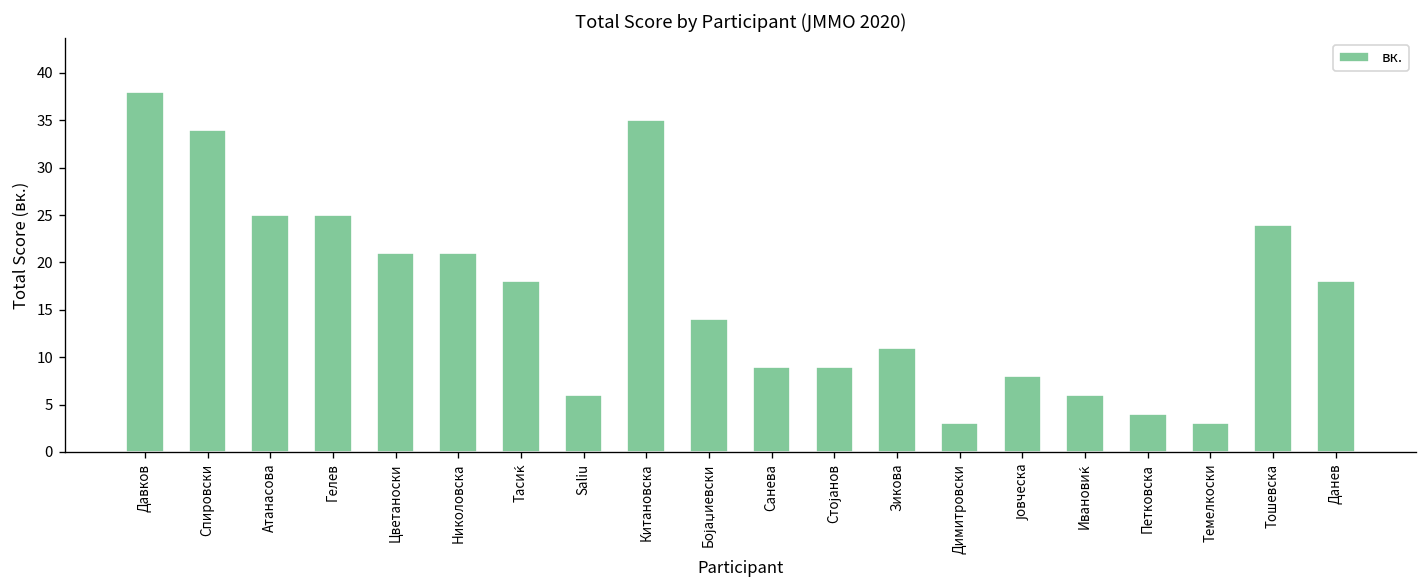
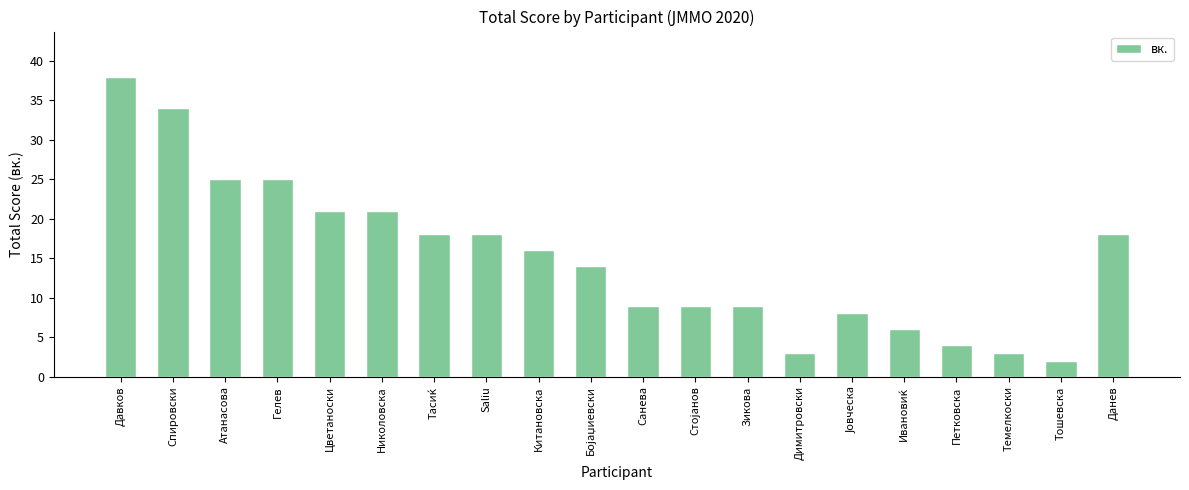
  {
    "Давков": 38,
    "Спировски": 34,
    "Атанасова": 25,
    "Гелев": 25,
    "Цветаноски": 21,
    "Николовска": 21,
    "Тасиќ": 18,
-   "Saliu": 6,
-   "Китановска": 35,
+   "Saliu": 18,
+   "Китановска": 16,
    "Бојаџиевски": 14,
    "Санева": 9,
    "Стојанов": 9,
-   "Зикова": 11,
+   "Зикова": 9,
    "Димитровски": 3,
    "Јовческа": 8,
    "Ивановиќ": 6,
    "Петковска": 4,
    "Темелкоски": 3,
-   "Тошевска": 24,
+   "Тошевска": 2,
    "Данев": 18
  }
